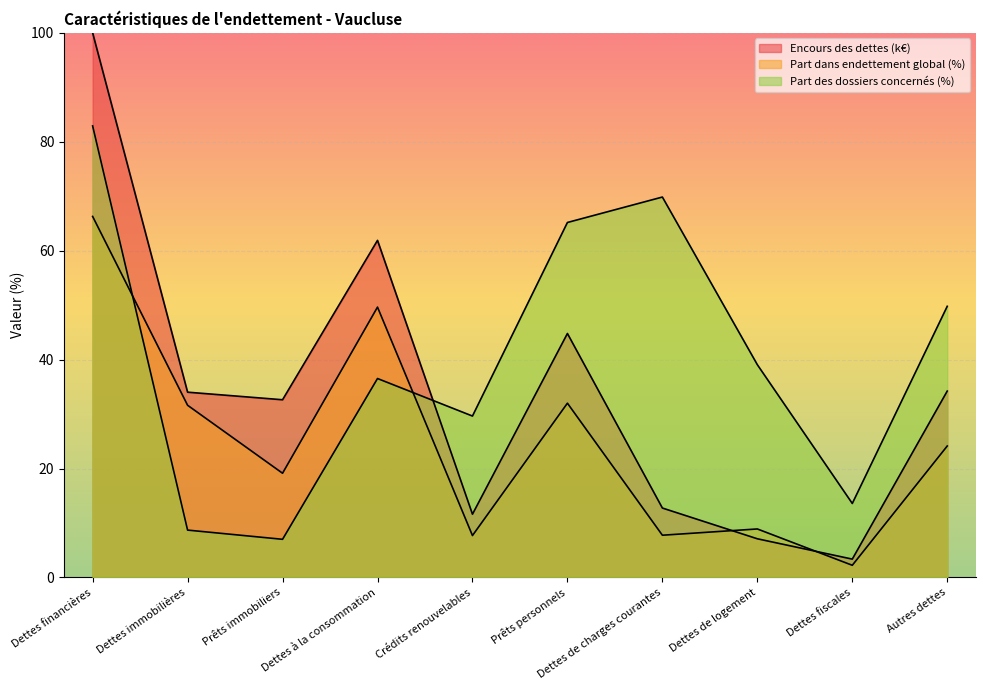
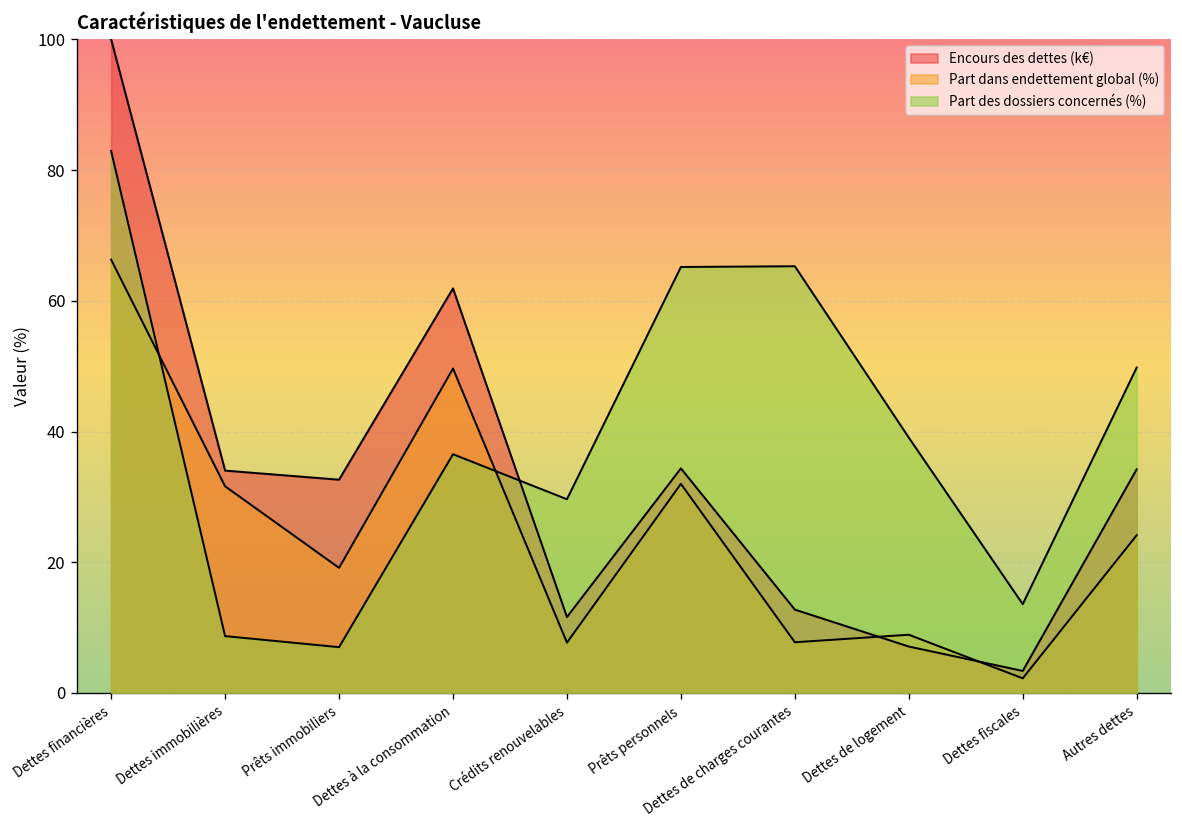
  {
    "Encours des dettes (k€)": {
      "Dettes financières": 100,
      "Dettes immobilières": 34,
      "Prêts immobiliers": 33,
      "Dettes à la consommation": 62,
      "Crédits renouvelables": 12,
-     "Prêts personnels": 45,
+     "Prêts personnels": 34,
      "Dettes de charges courantes": 13,
      "Dettes de logement": 7,
      "Dettes fiscales": 3,
      "Autres dettes": 34
    },
    "Part dans endettement global (%)": {
      "Dettes financières": 66,
      "Dettes immobilières": 32,
      "Prêts immobiliers": 19,
      "Dettes à la consommation": 50,
      "Crédits renouvelables": 8,
      "Prêts personnels": 32,
      "Dettes de charges courantes": 8,
      "Dettes de logement": 9,
      "Dettes fiscales": 2,
      "Autres dettes": 24
    },
    "Part des dossiers concernés (%)": {
      "Dettes financières": 83,
      "Dettes immobilières": 9,
      "Prêts immobiliers": 7,
      "Dettes à la consommation": 37,
      "Crédits renouvelables": 30,
      "Prêts personnels": 65,
-     "Dettes de charges courantes": 70,
+     "Dettes de charges courantes": 65,
      "Dettes de logement": 39,
      "Dettes fiscales": 14,
      "Autres dettes": 50
    }
  }
